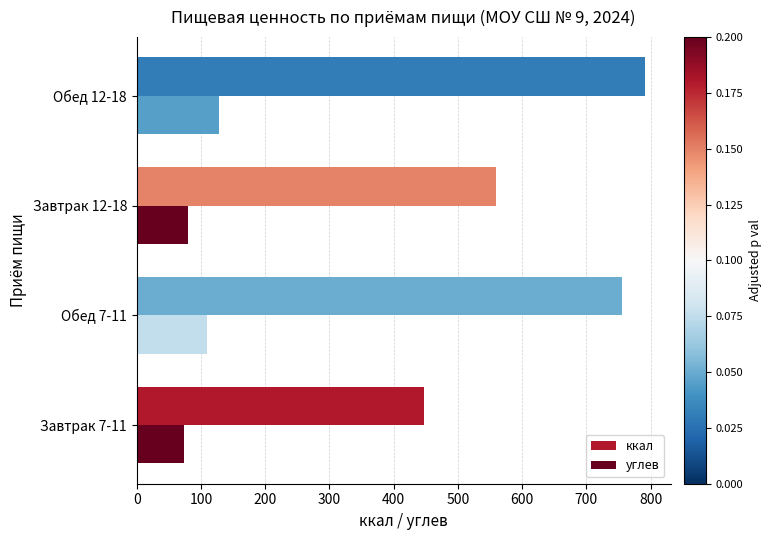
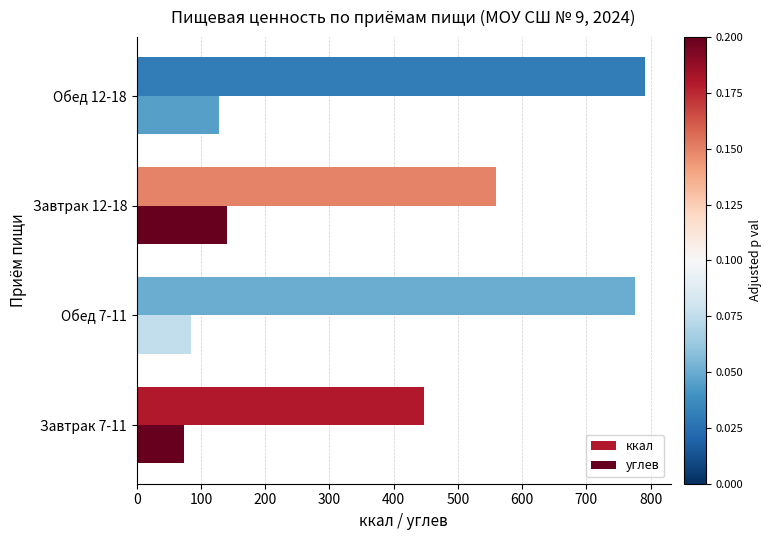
  {
    "ккал": {
      "Обед 12-18": 790,
      "Завтрак 12-18": 560,
-     "Обед 7-11": 760,
+     "Обед 7-11": 780,
      "Завтрак 7-11": 450
    },
    "углев": {
      "Обед 12-18": 130,
-     "Завтрак 12-18": 80,
-     "Обед 7-11": 110,
+     "Завтрак 12-18": 140,
+     "Обед 7-11": 80,
      "Завтрак 7-11": 70
    }
  }
